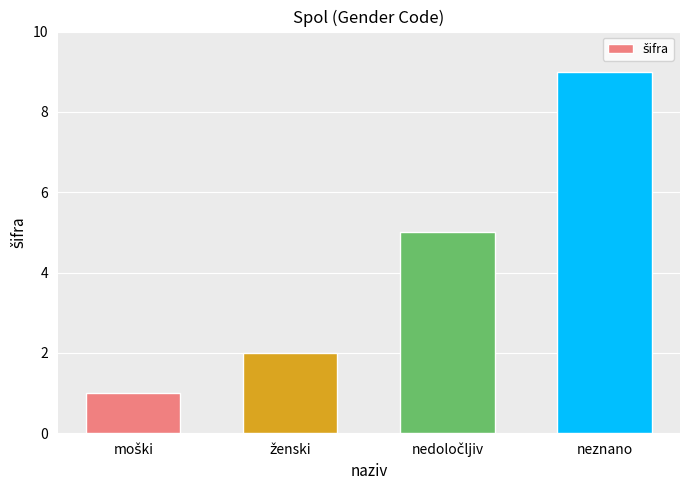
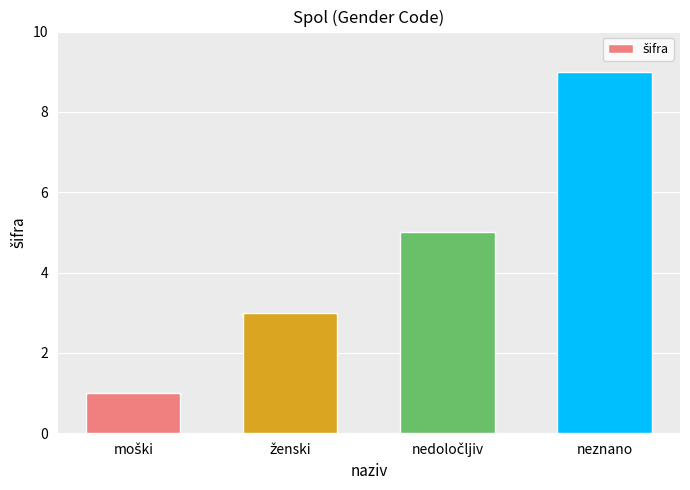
  {
    "moški": 1,
-   "ženski": 2,
+   "ženski": 3,
    "nedoločljiv": 5,
    "neznano": 9
  }
